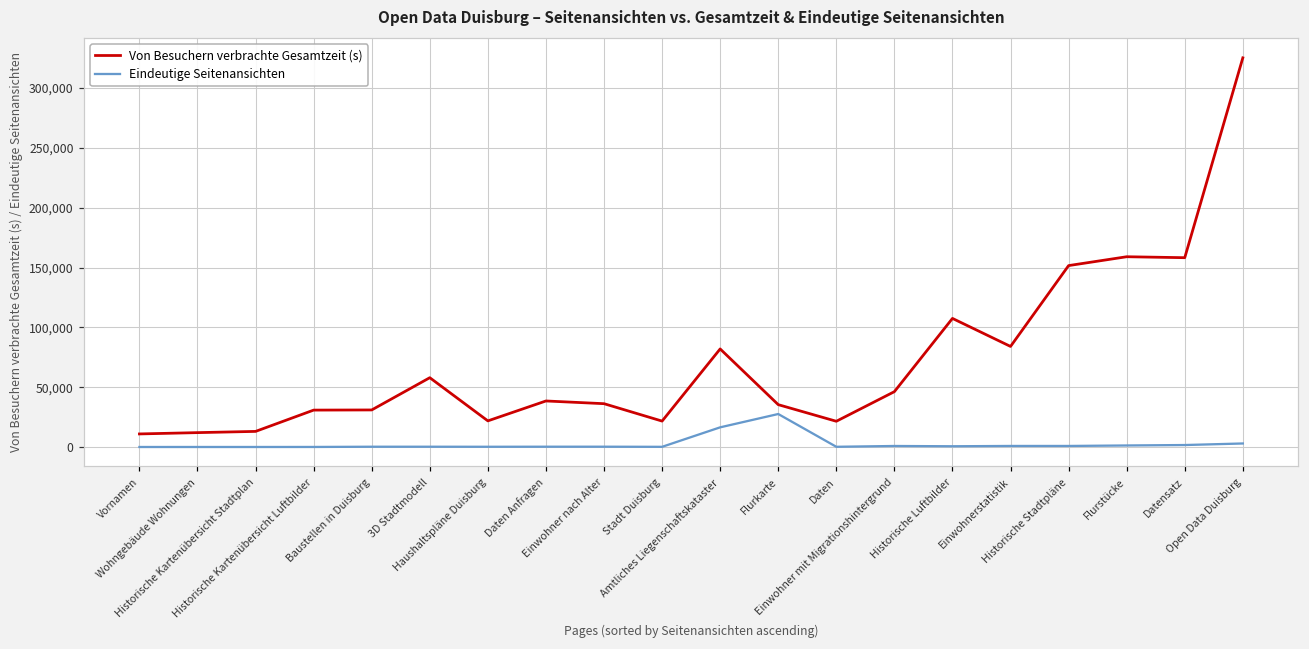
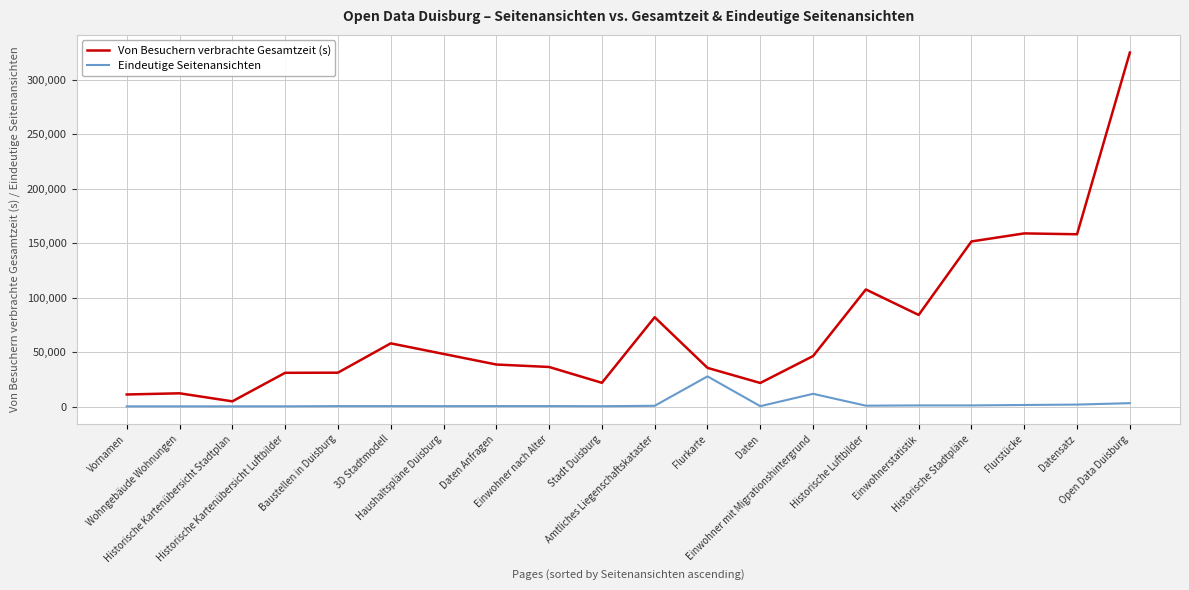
  {
    "Von Besuchern verbrachte Gesamtzeit (s)": {
      "Vornamen": "11,000",
      "Wohngebäude Wohnungen": "12,000",
-     "Historische Kartenübersicht Stadtplan": "13,000",
+     "Historische Kartenübersicht Stadtplan": "5,000",
      "Historische Kartenübersicht Luftbilder": "31,000",
      "Baustellen in Duisburg": "31,000",
      "3D Stadtmodell": "58,000",
-     "Haushaltspläne Duisburg": "22,000",
+     "Haushaltspläne Duisburg": "48,000",
      "Daten Anfragen": "39,000",
      "Einwohner nach Alter": "36,000",
      "Stadt Duisburg": "22,000",
      "Amtliches Liegenschaftskataster": "82,000",
      "Flurkarte": "36,000",
      "Daten": "22,000",
      "Einwohner mit Migrationshintergrund": "46,000",
      "Historische Luftbilder": "108,000",
      "Einwohnerstatistik": "84,000",
      "Historische Stadtpläne": "152,000",
      "Flurstücke": "159,000",
      "Datensatz": "158,000",
      "Open Data Duisburg": "325,000"
    },
    "Eindeutige Seitenansichten": {
      "Vornamen": "0",
      "Wohngebäude Wohnungen": "0",
      "Historische Kartenübersicht Stadtplan": "0",
      "Historische Kartenübersicht Luftbilder": "0",
      "Baustellen in Duisburg": "0",
      "3D Stadtmodell": "0",
      "Haushaltspläne Duisburg": "0",
      "Daten Anfragen": "0",
      "Einwohner nach Alter": "0",
      "Stadt Duisburg": "0",
-     "Amtliches Liegenschaftskataster": "17,000",
+     "Amtliches Liegenschaftskataster": "1,000",
      "Flurkarte": "28,000",
      "Daten": "0",
-     "Einwohner mit Migrationshintergrund": "1,000",
+     "Einwohner mit Migrationshintergrund": "12,000",
      "Historische Luftbilder": "1,000",
      "Einwohnerstatistik": "1,000",
      "Historische Stadtpläne": "1,000",
      "Flurstücke": "1,000",
      "Datensatz": "2,000",
      "Open Data Duisburg": "3,000"
    }
  }
